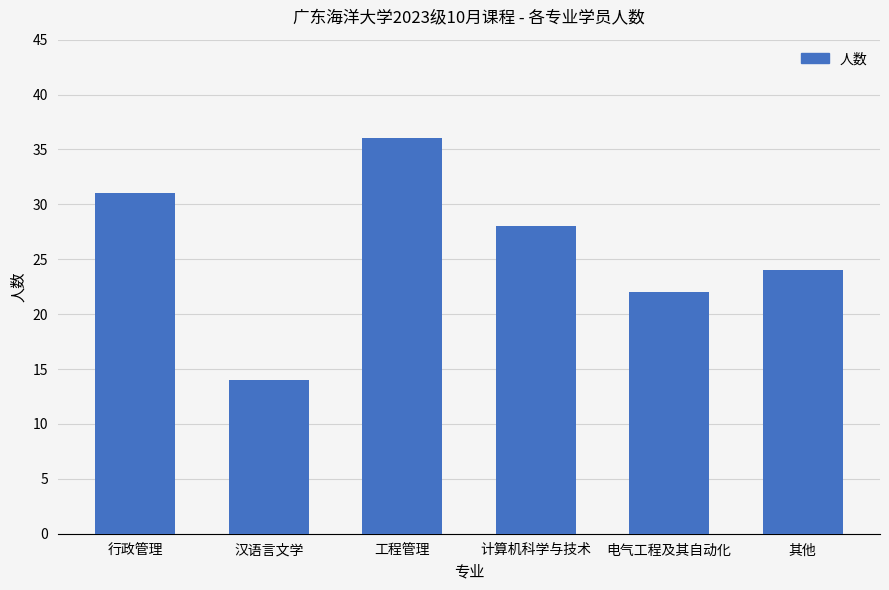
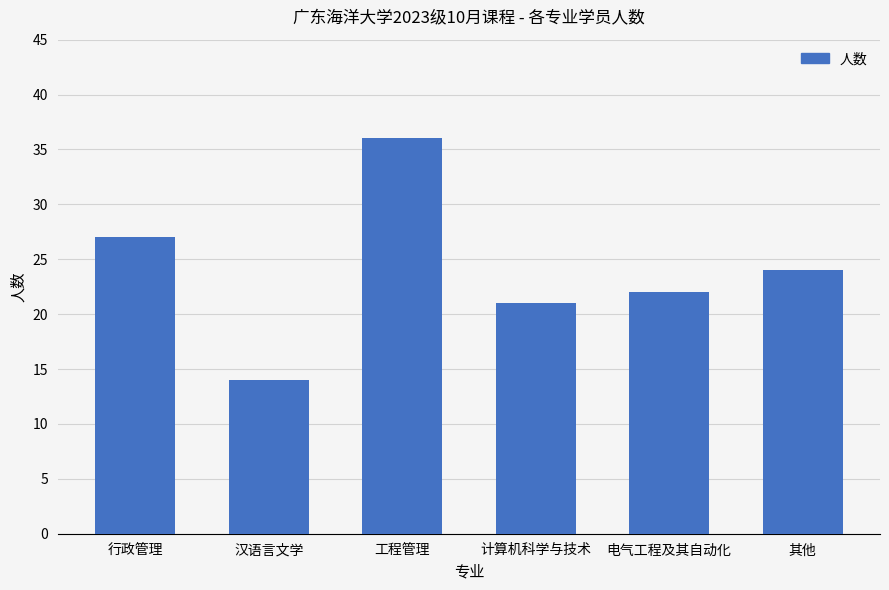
  {
-   "行政管理": 31,
+   "行政管理": 27,
    "汉语言文学": 14,
    "工程管理": 36,
-   "计算机科学与技术": 28,
+   "计算机科学与技术": 21,
    "电气工程及其自动化": 22,
    "其他": 24
  }
